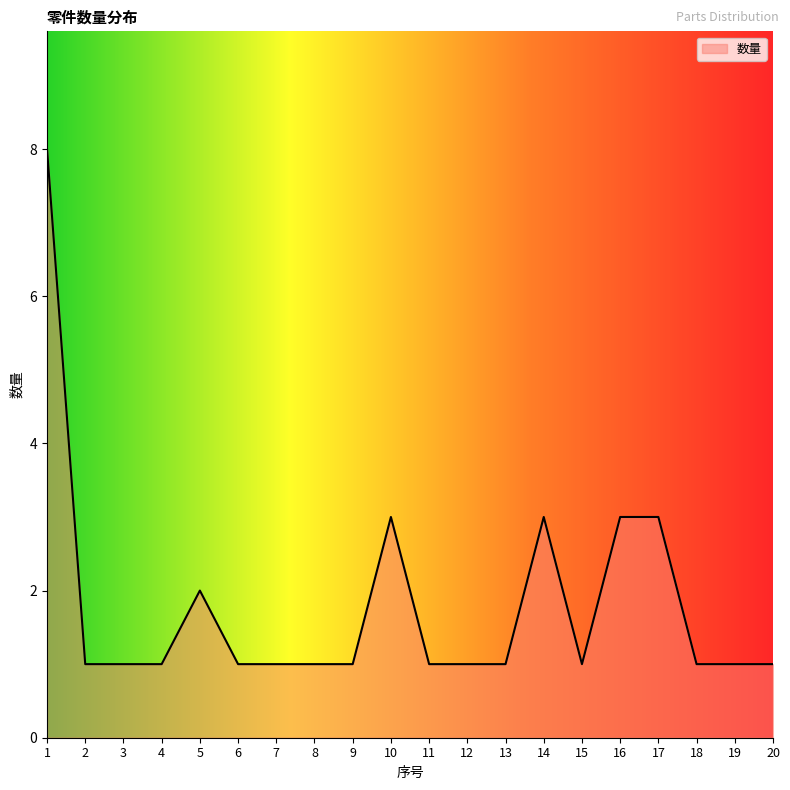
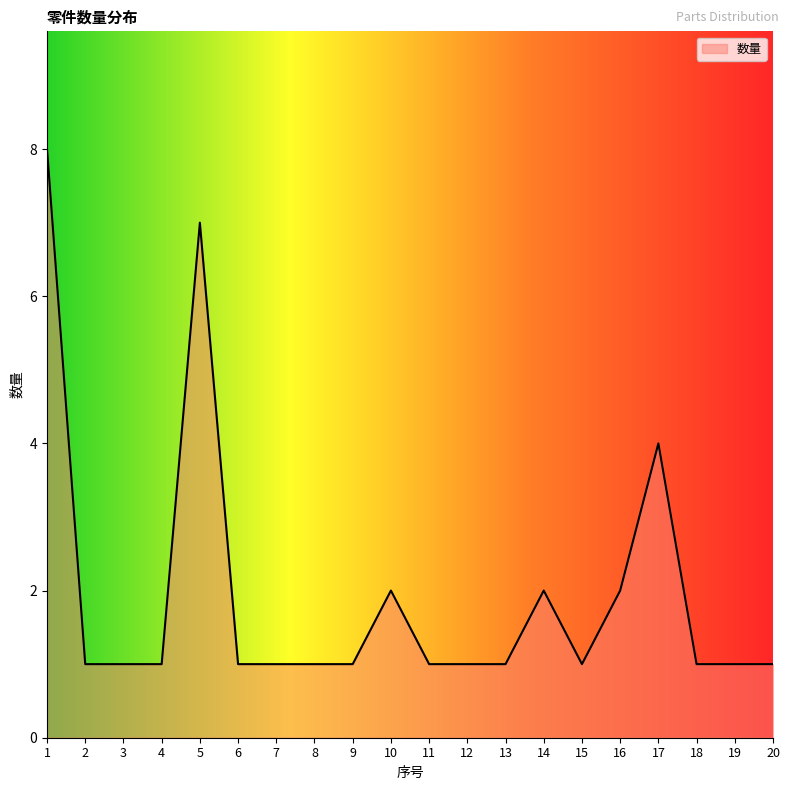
  {
    "1": 8,
    "2": 1,
    "3": 1,
    "4": 1,
-   "5": 2,
+   "5": 7,
    "6": 1,
    "7": 1,
    "8": 1,
    "9": 1,
-   "10": 3,
+   "10": 2,
    "11": 1,
    "12": 1,
    "13": 1,
-   "14": 3,
+   "14": 2,
    "15": 1,
-   "16": 3,
-   "17": 3,
+   "16": 2,
+   "17": 4,
    "18": 1,
    "19": 1,
    "20": 1
  }
